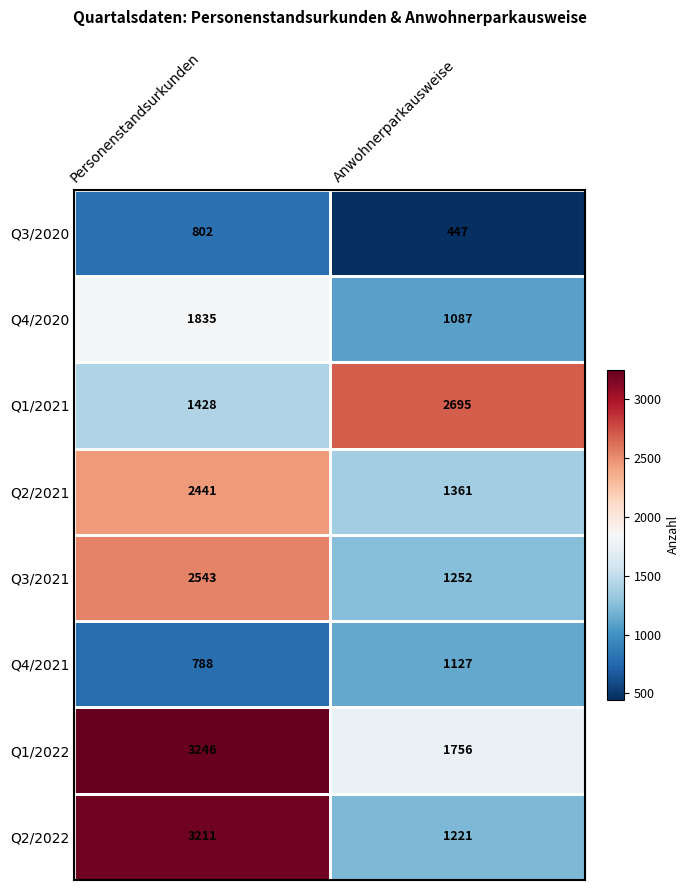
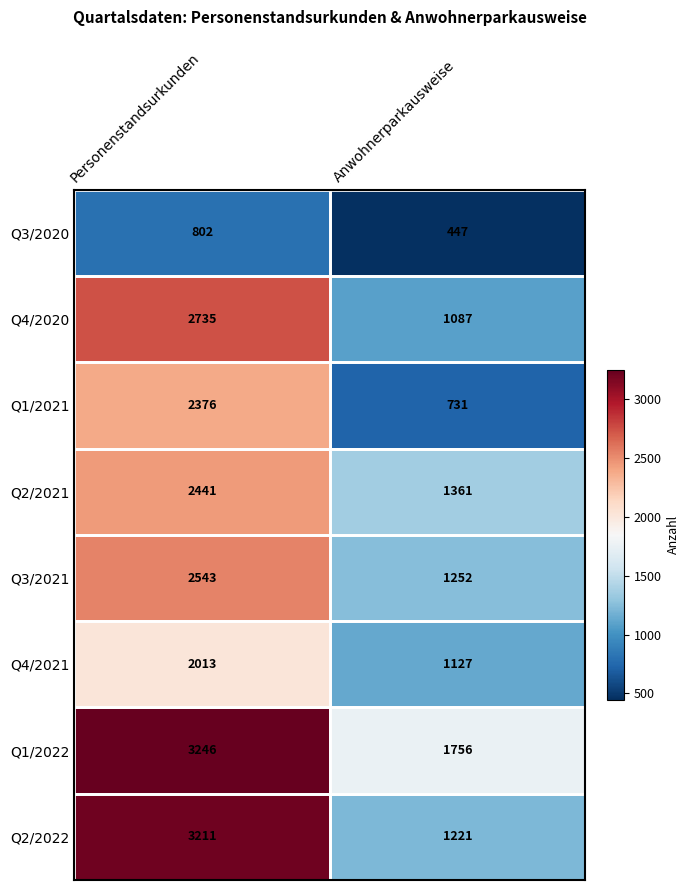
  {
    "Q3/2020": {
      "Personenstandsurkunden": 802,
      "Anwohnerparkausweise": 447
    },
    "Q4/2020": {
-     "Personenstandsurkunden": 1835,
+     "Personenstandsurkunden": 2735,
      "Anwohnerparkausweise": 1087
    },
    "Q1/2021": {
-     "Personenstandsurkunden": 1428,
-     "Anwohnerparkausweise": 2695
+     "Personenstandsurkunden": 2376,
+     "Anwohnerparkausweise": 731
    },
    "Q2/2021": {
      "Personenstandsurkunden": 2441,
      "Anwohnerparkausweise": 1361
    },
    "Q3/2021": {
      "Personenstandsurkunden": 2543,
      "Anwohnerparkausweise": 1252
    },
    "Q4/2021": {
-     "Personenstandsurkunden": 788,
+     "Personenstandsurkunden": 2013,
      "Anwohnerparkausweise": 1127
    },
    "Q1/2022": {
      "Personenstandsurkunden": 3246,
      "Anwohnerparkausweise": 1756
    },
    "Q2/2022": {
      "Personenstandsurkunden": 3211,
      "Anwohnerparkausweise": 1221
    }
  }
